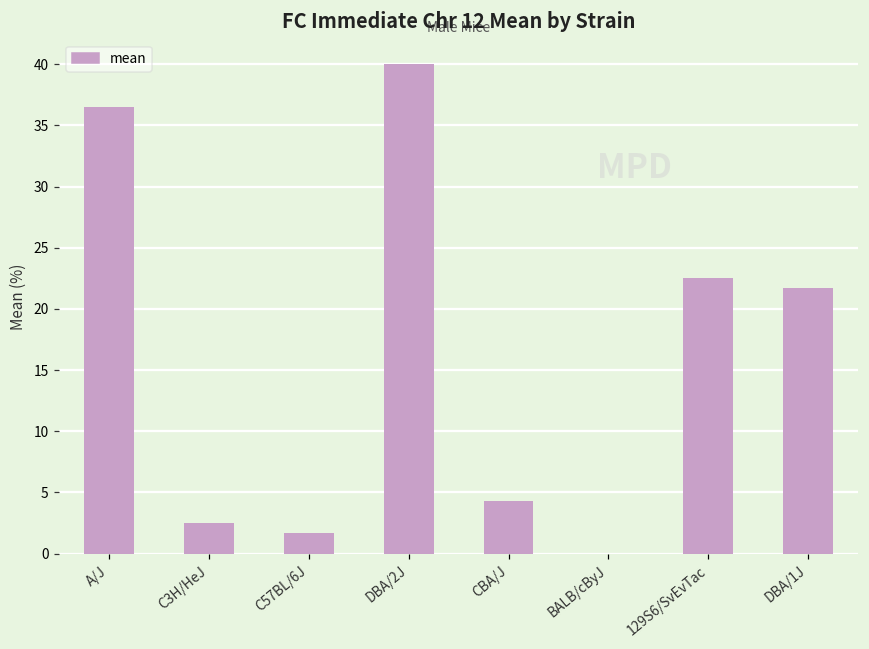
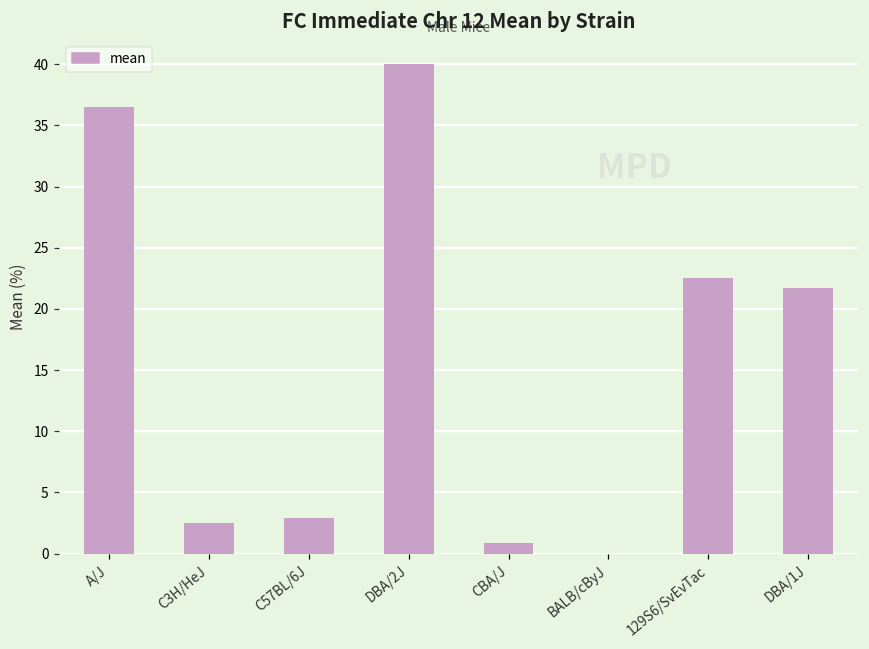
  {
    "A/J": 36.5,
    "C3H/HeJ": 2.5,
-   "C57BL/6J": 1.7,
+   "C57BL/6J": 2.9,
    "DBA/2J": 40.0,
-   "CBA/J": 4.3,
+   "CBA/J": 0.8,
    "BALB/cByJ": 0.0,
    "129S6/SvEvTac": 22.5,
    "DBA/1J": 21.7
  }
